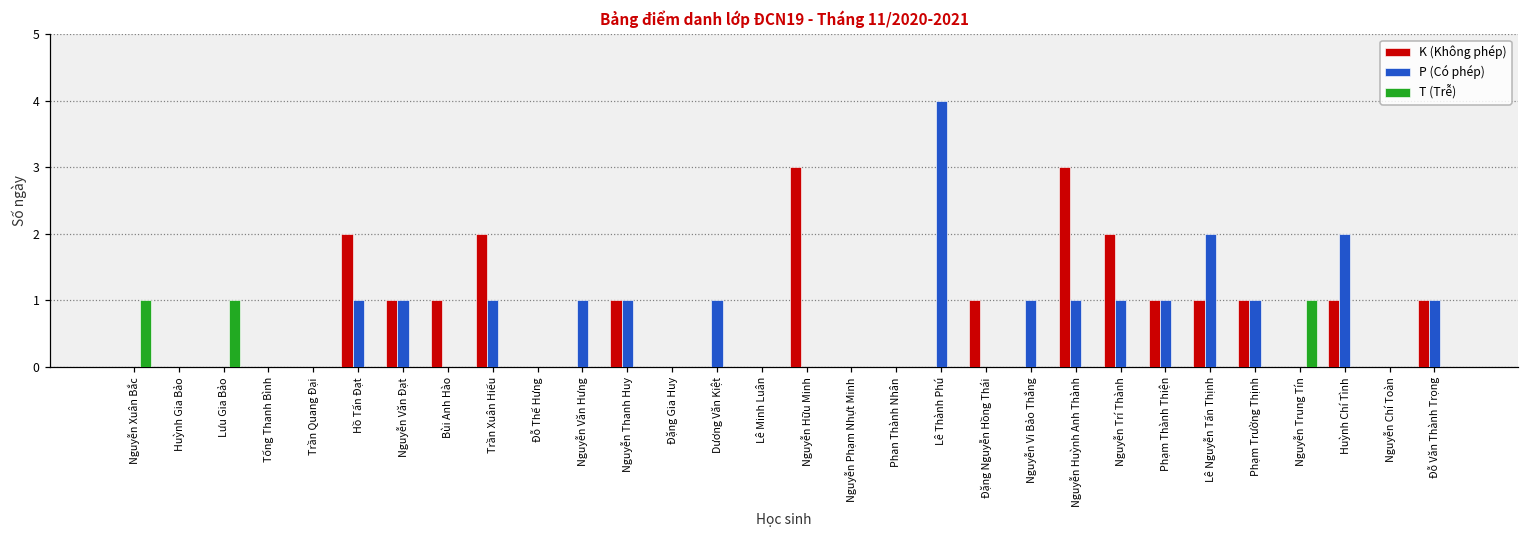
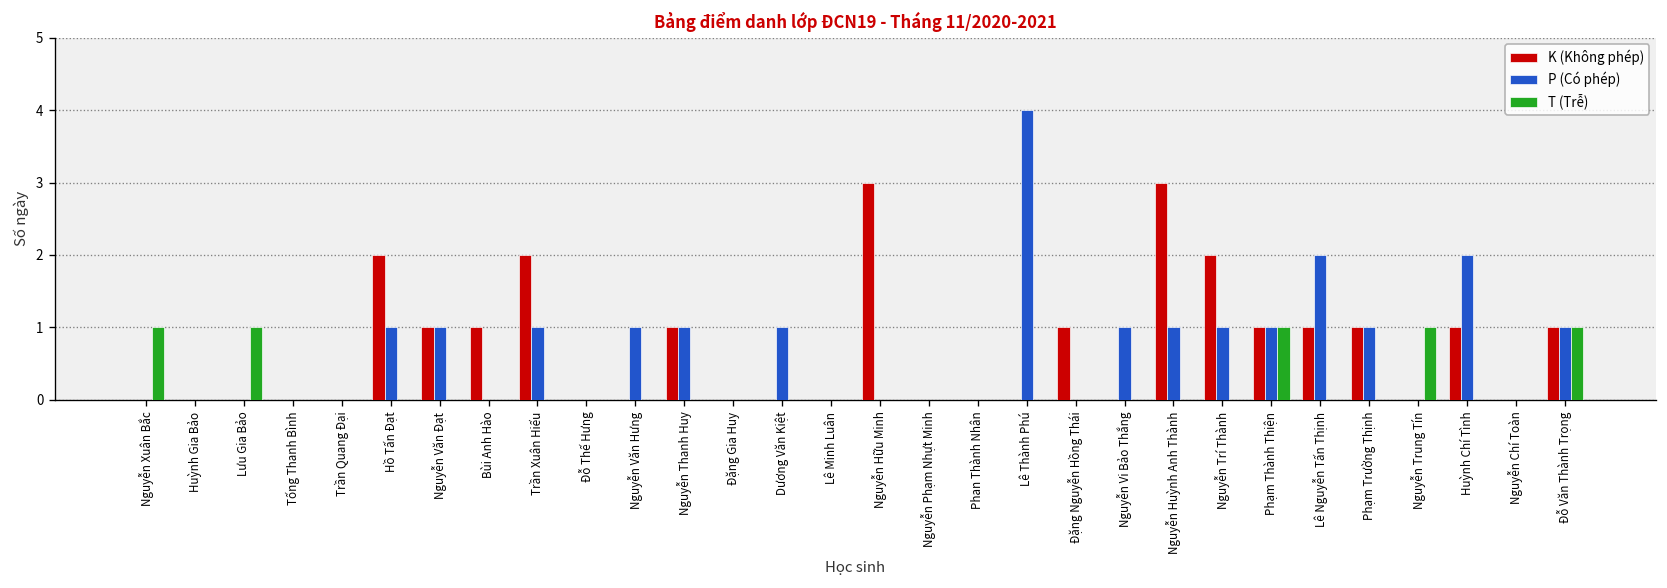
  {
    "K (Không phép)": {
      "Nguyễn Xuân Bắc": 0,
      "Huỳnh Gia Bảo": 0,
      "Lưu Gia Bảo": 0,
      "Tống Thanh Bình": 0,
      "Trần Quang Đại": 0,
      "Hồ Tấn Đạt": 2,
      "Nguyễn Văn Đạt": 1,
      "Bùi Anh Hào": 1,
      "Trần Xuân Hiếu": 2,
      "Đỗ Thế Hưng": 0,
      "Nguyễn Văn Hưng": 0,
      "Nguyễn Thanh Huy": 1,
      "Đặng Gia Huy": 0,
      "Dương Văn Kiệt": 0,
      "Lê Minh Luân": 0,
      "Nguyễn Hữu Minh": 3,
      "Nguyễn Phạm Nhựt Minh": 0,
      "Phan Thành Nhân": 0,
      "Lê Thành Phú": 0,
      "Đặng Nguyễn Hồng Thái": 1,
      "Nguyễn Vi Bảo Thắng": 0,
      "Nguyễn Huỳnh Anh Thành": 3,
      "Nguyễn Trí Thành": 2,
      "Phạm Thành Thiện": 1,
      "Lê Nguyễn Tấn Thịnh": 1,
      "Phạm Trường Thịnh": 1,
      "Nguyễn Trung Tín": 0,
      "Huỳnh Chí Tình": 1,
      "Nguyễn Chí Toàn": 0,
      "Đỗ Văn Thành Trọng": 1
    },
    "P (Có phép)": {
      "Nguyễn Xuân Bắc": 0,
      "Huỳnh Gia Bảo": 0,
      "Lưu Gia Bảo": 0,
      "Tống Thanh Bình": 0,
      "Trần Quang Đại": 0,
      "Hồ Tấn Đạt": 1,
      "Nguyễn Văn Đạt": 1,
      "Bùi Anh Hào": 0,
      "Trần Xuân Hiếu": 1,
      "Đỗ Thế Hưng": 0,
      "Nguyễn Văn Hưng": 1,
      "Nguyễn Thanh Huy": 1,
      "Đặng Gia Huy": 0,
      "Dương Văn Kiệt": 1,
      "Lê Minh Luân": 0,
      "Nguyễn Hữu Minh": 0,
      "Nguyễn Phạm Nhựt Minh": 0,
      "Phan Thành Nhân": 0,
      "Lê Thành Phú": 4,
      "Đặng Nguyễn Hồng Thái": 0,
      "Nguyễn Vi Bảo Thắng": 1,
      "Nguyễn Huỳnh Anh Thành": 1,
      "Nguyễn Trí Thành": 1,
      "Phạm Thành Thiện": 1,
      "Lê Nguyễn Tấn Thịnh": 2,
      "Phạm Trường Thịnh": 1,
      "Nguyễn Trung Tín": 0,
      "Huỳnh Chí Tình": 2,
      "Nguyễn Chí Toàn": 0,
      "Đỗ Văn Thành Trọng": 1
    },
    "T (Trễ)": {
      "Nguyễn Xuân Bắc": 1,
      "Huỳnh Gia Bảo": 0,
      "Lưu Gia Bảo": 1,
      "Tống Thanh Bình": 0,
      "Trần Quang Đại": 0,
      "Hồ Tấn Đạt": 0,
      "Nguyễn Văn Đạt": 0,
      "Bùi Anh Hào": 0,
      "Trần Xuân Hiếu": 0,
      "Đỗ Thế Hưng": 0,
      "Nguyễn Văn Hưng": 0,
      "Nguyễn Thanh Huy": 0,
      "Đặng Gia Huy": 0,
      "Dương Văn Kiệt": 0,
      "Lê Minh Luân": 0,
      "Nguyễn Hữu Minh": 0,
      "Nguyễn Phạm Nhựt Minh": 0,
      "Phan Thành Nhân": 0,
      "Lê Thành Phú": 0,
      "Đặng Nguyễn Hồng Thái": 0,
      "Nguyễn Vi Bảo Thắng": 0,
      "Nguyễn Huỳnh Anh Thành": 0,
      "Nguyễn Trí Thành": 0,
-     "Phạm Thành Thiện": 0,
+     "Phạm Thành Thiện": 1,
      "Lê Nguyễn Tấn Thịnh": 0,
      "Phạm Trường Thịnh": 0,
      "Nguyễn Trung Tín": 1,
      "Huỳnh Chí Tình": 0,
      "Nguyễn Chí Toàn": 0,
-     "Đỗ Văn Thành Trọng": 0
+     "Đỗ Văn Thành Trọng": 1
    }
  }
